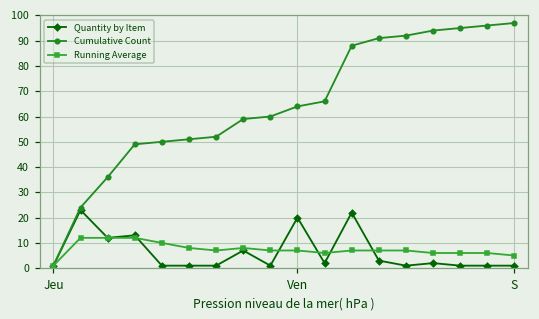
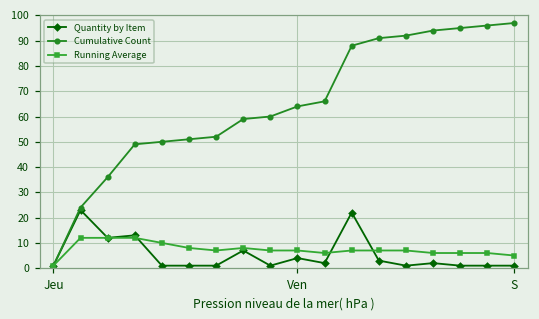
  {
    "Quantity by Item": {
-     "Ven": 20,
+     "Ven": 4,
      "S": 1
    }
  }
